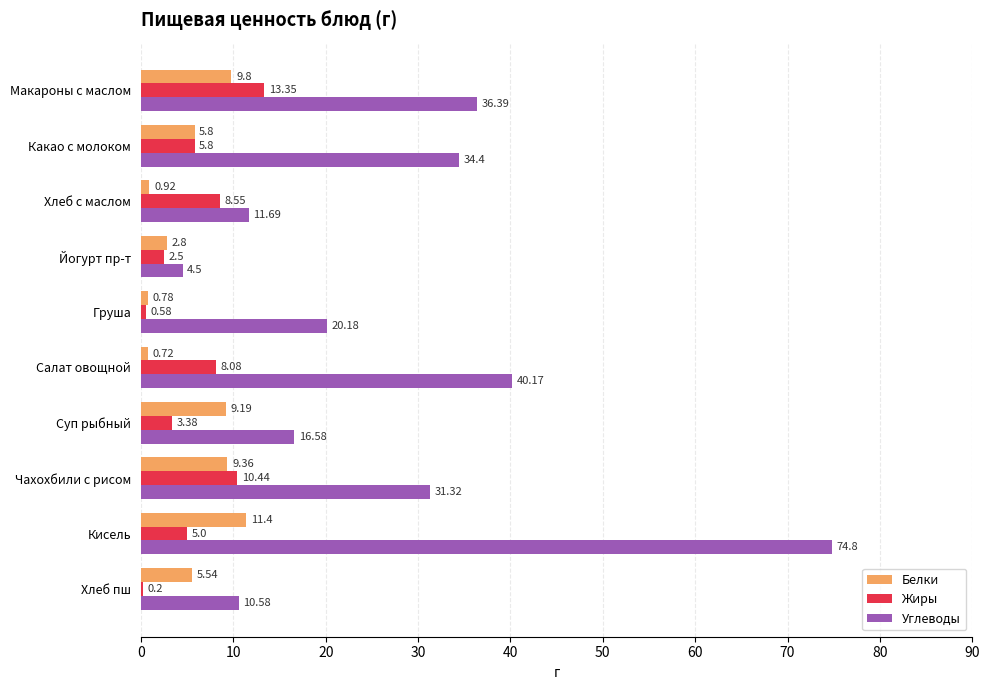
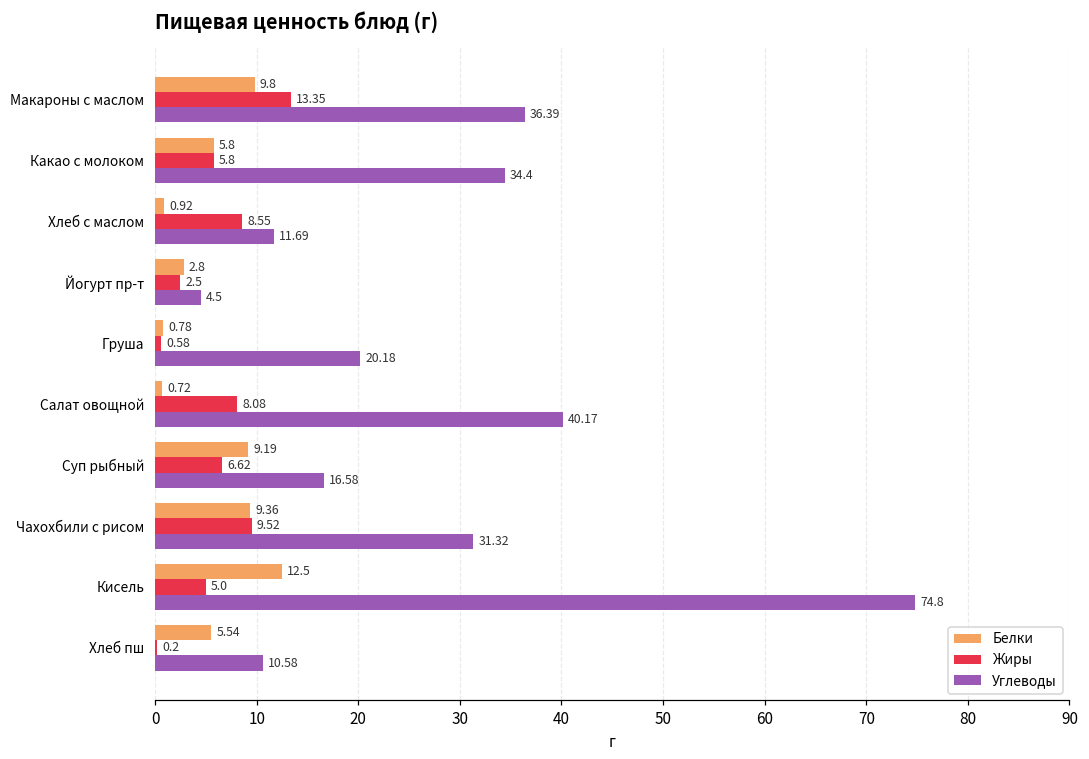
  {
    "Белки": {
      "Макароны с маслом": 9.8,
      "Какао с молоком": 5.8,
      "Хлеб с маслом": 0.92,
      "Йогурт пр-т": 2.8,
      "Груша": 0.78,
      "Салат овощной": 0.72,
      "Суп рыбный": 9.19,
      "Чахохбили с рисом": 9.36,
-     "Кисель": 11.4,
+     "Кисель": 12.5,
      "Хлеб пш": 5.54
    },
    "Жиры": {
      "Макароны с маслом": 13.35,
      "Какао с молоком": 5.8,
      "Хлеб с маслом": 8.55,
      "Йогурт пр-т": 2.5,
      "Груша": 0.58,
      "Салат овощной": 8.08,
-     "Суп рыбный": 3.38,
-     "Чахохбили с рисом": 10.44,
+     "Суп рыбный": 6.62,
+     "Чахохбили с рисом": 9.52,
      "Кисель": 5.0,
      "Хлеб пш": 0.2
    },
    "Углеводы": {
      "Макароны с маслом": 36.39,
      "Какао с молоком": 34.4,
      "Хлеб с маслом": 11.69,
      "Йогурт пр-т": 4.5,
      "Груша": 20.18,
      "Салат овощной": 40.17,
      "Суп рыбный": 16.58,
      "Чахохбили с рисом": 31.32,
      "Кисель": 74.8,
      "Хлеб пш": 10.58
    }
  }
